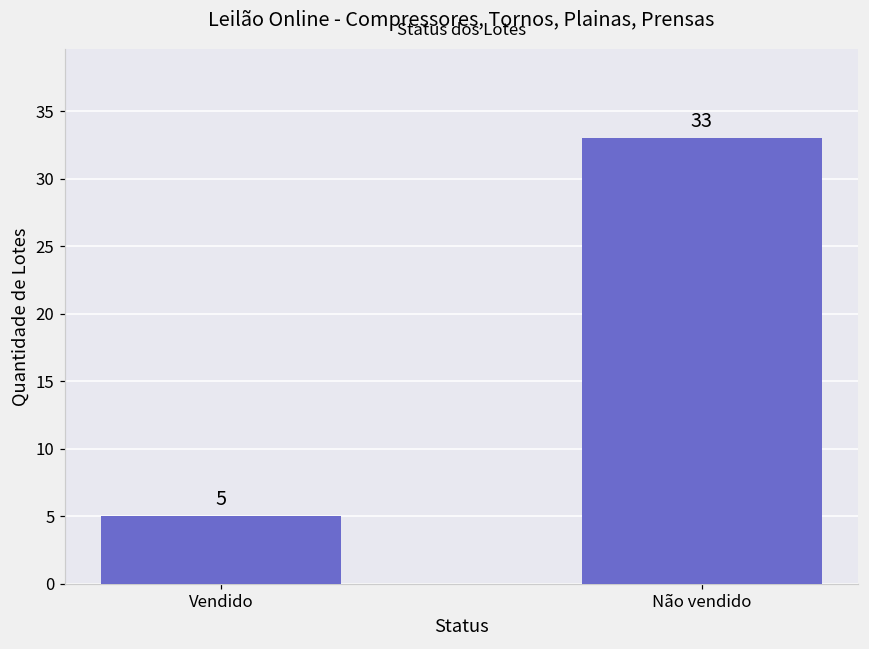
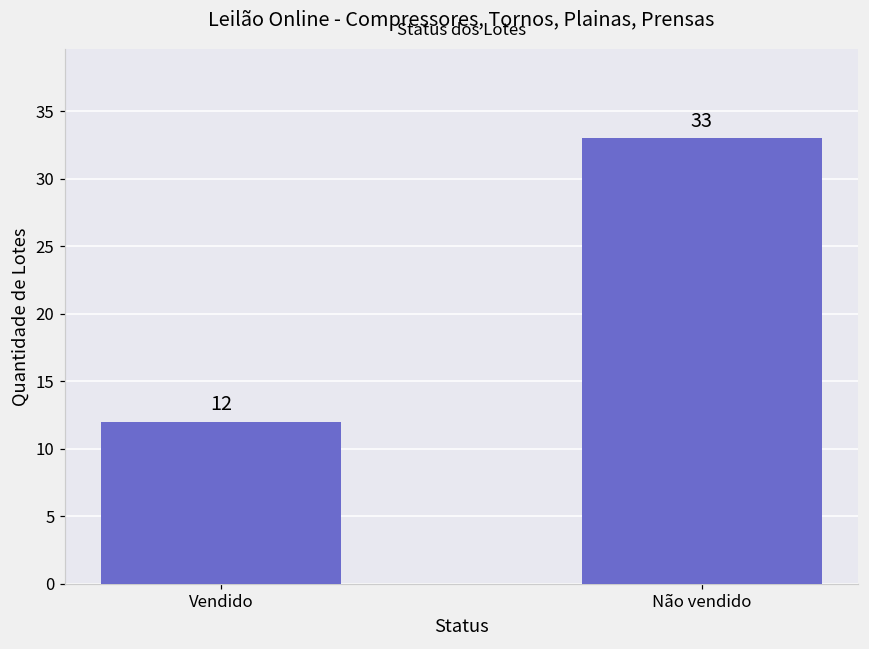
  {
-   "Vendido": 5,
+   "Vendido": 12,
    "Não vendido": 33
  }
